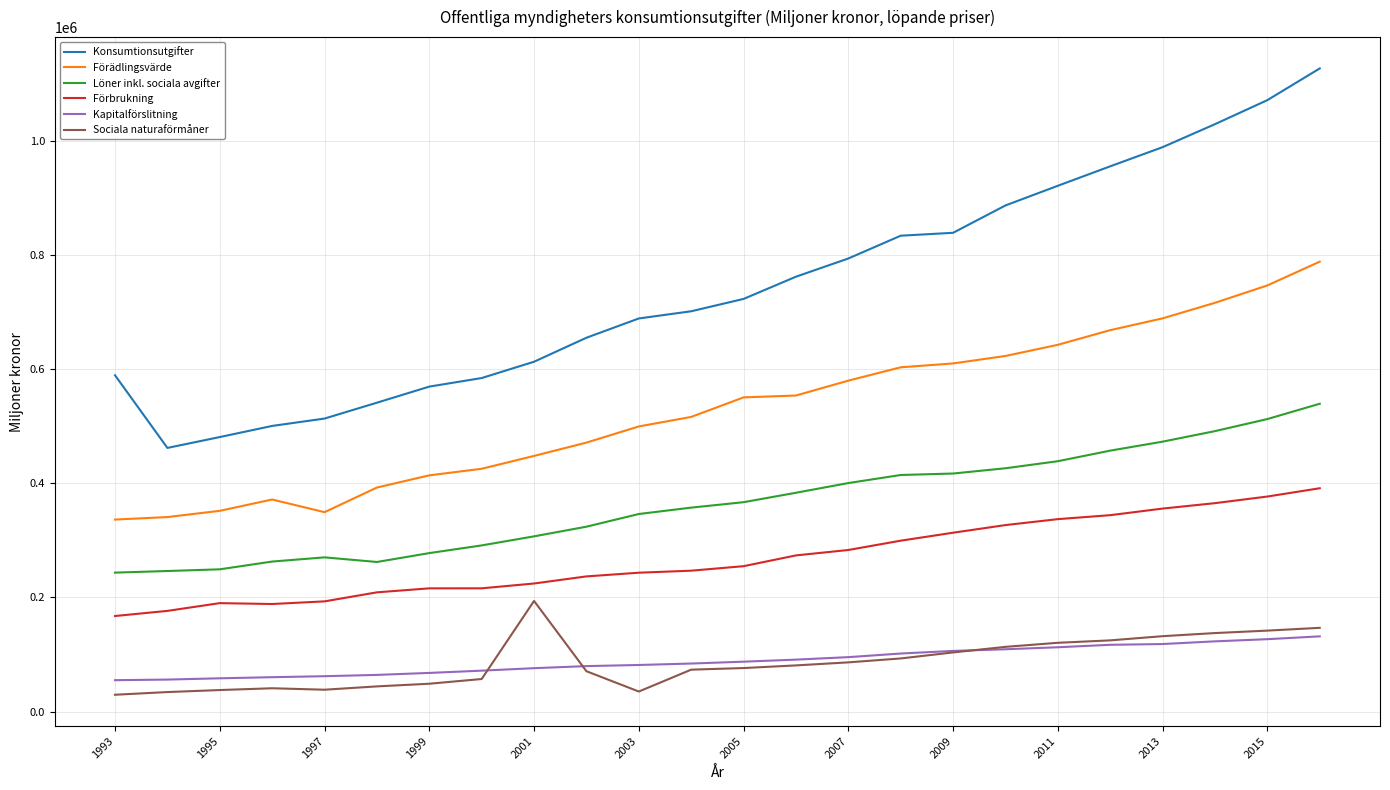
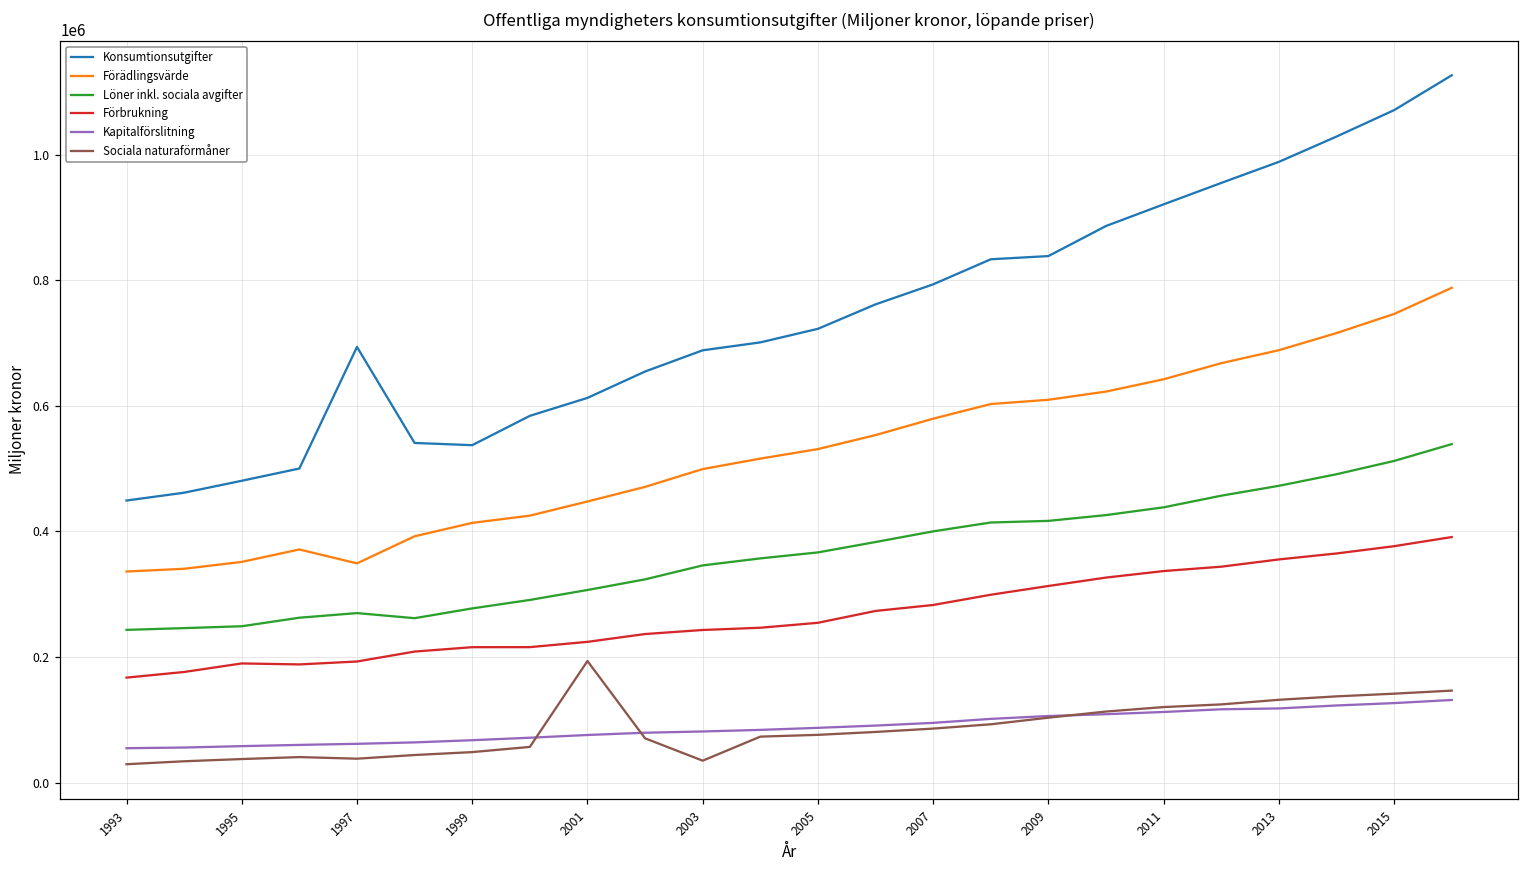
  {
    "Konsumtionsutgifter": {
-     "1993": 590000,
+     "1993": 450000,
      "1995": 480000,
-     "1997": 510000,
-     "1999": 570000,
+     "1997": 690000,
+     "1999": 540000,
      "2001": 610000,
      "2003": 690000,
      "2005": 720000,
      "2007": 790000,
      "2009": 840000,
      "2011": 920000,
      "2013": 990000,
      "2015": 1070000
    },
    "Förädlingsvärde": {
      "1993": 340000,
      "1995": 350000,
      "1997": 350000,
      "1999": 410000,
      "2001": 450000,
      "2003": 500000,
-     "2005": 550000,
+     "2005": 530000,
      "2007": 580000,
      "2009": 610000,
      "2011": 640000,
      "2013": 690000,
      "2015": 750000
    },
    "Löner inkl. sociala avgifter": {
      "1993": 240000,
      "1995": 250000,
      "1997": 270000,
      "1999": 280000,
      "2001": 310000,
      "2003": 350000,
      "2005": 370000,
      "2007": 400000,
      "2009": 420000,
      "2011": 440000,
      "2013": 470000,
      "2015": 510000
    },
    "Förbrukning": {
      "1993": 170000,
      "1995": 190000,
      "1997": 190000,
      "1999": 220000,
      "2001": 220000,
      "2003": 240000,
      "2005": 250000,
      "2007": 280000,
      "2009": 310000,
      "2011": 340000,
      "2013": 360000,
      "2015": 380000
    },
    "Kapitalförslitning": {
      "1993": 50000,
      "1995": 60000,
      "1997": 60000,
      "1999": 70000,
      "2001": 80000,
      "2003": 80000,
      "2005": 90000,
      "2007": 100000,
      "2011": 110000,
      "2013": 120000,
      "2015": 130000
    },
    "Sociala naturaförmåner": {
      "1993": 30000,
      "1995": 40000,
      "1997": 40000,
      "1999": 50000,
      "2001": 190000,
      "2003": 30000,
      "2005": 80000,
      "2007": 90000,
      "2011": 120000,
      "2013": 130000,
      "2015": 140000
    }
  }
